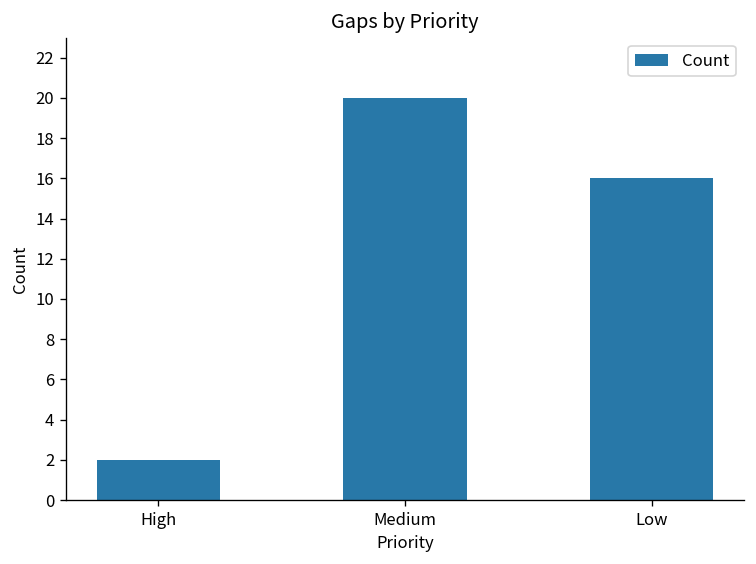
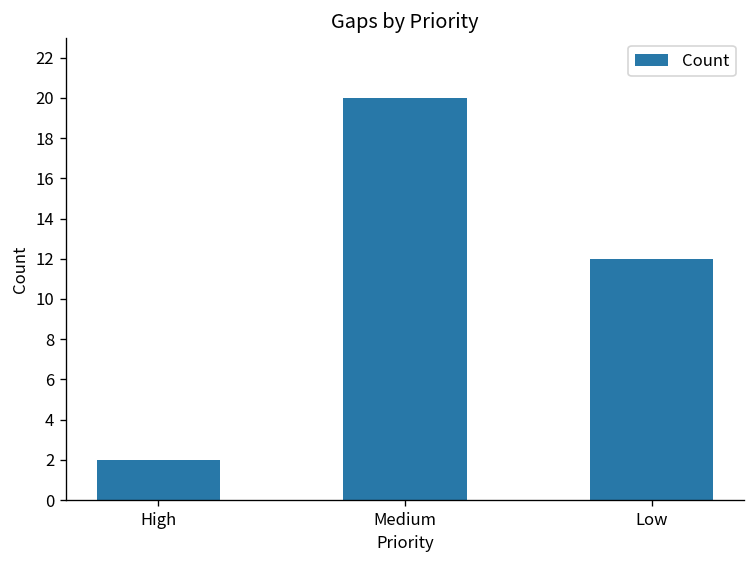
  {
    "High": 2,
    "Medium": 20,
-   "Low": 16
+   "Low": 12
  }
